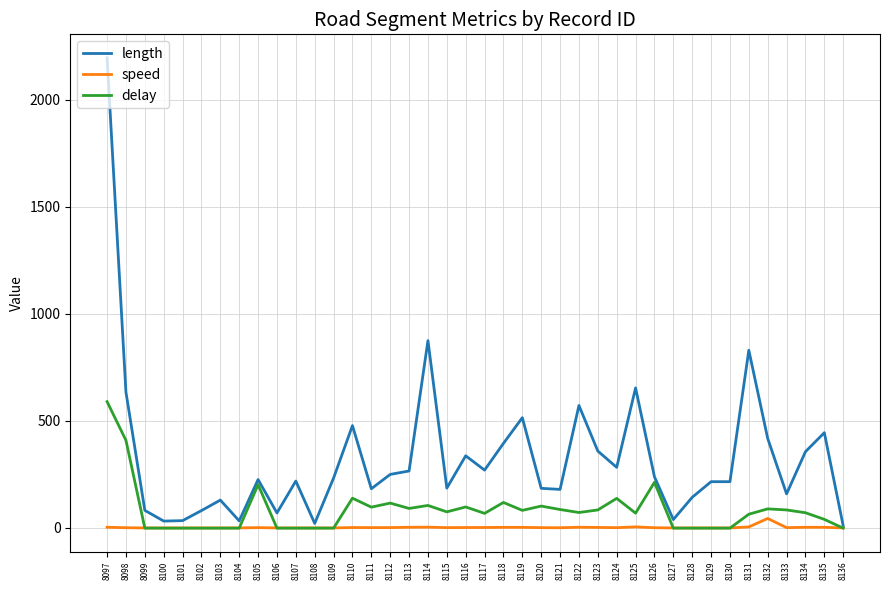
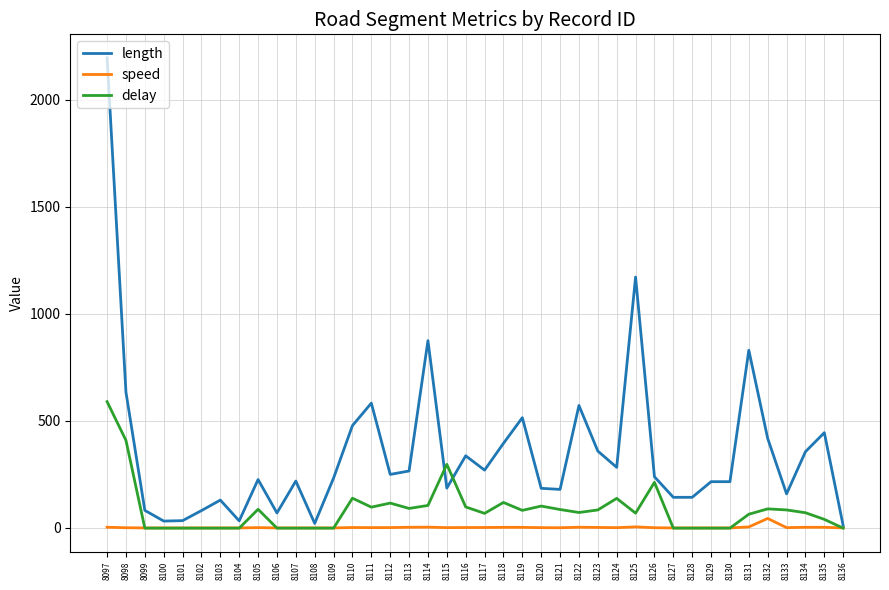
  {
    "length": {
      "8098": 630,
      "8099": 80,
      "8100": 30,
      "8101": 30,
      "8102": 80,
      "8103": 130,
      "8104": 30,
      "8105": 230,
      "8106": 70,
      "8107": 220,
      "8108": 20,
      "8109": 230,
      "8110": 480,
-     "8111": 180,
+     "8111": 580,
      "8112": 250,
      "8113": 270,
      "8114": 880,
      "8115": 190,
      "8116": 340,
      "8117": 270,
      "8118": 400,
      "8119": 520,
      "8120": 190,
      "8121": 180,
      "8122": 570,
      "8123": 360,
      "8124": 280,
-     "8125": 650,
+     "8125": 1170,
      "8126": 240,
-     "8127": 40,
+     "8127": 140,
      "8128": 140,
      "8129": 220,
      "8130": 220,
      "8131": 830,
      "8132": 420,
      "8133": 160,
      "8134": 360,
      "8135": 450
    },
    "speed": {
      "8097": 0,
      "8098": 0,
      "8105": 0,
      "8110": 0,
      "8111": 0,
      "8112": 0,
      "8113": 0,
      "8114": 0,
      "8115": 0,
      "8116": 0,
      "8117": 0,
      "8118": 0,
      "8119": 0,
      "8120": 0,
      "8121": 0,
      "8122": 0,
      "8123": 0,
      "8124": 0,
      "8125": 0,
      "8126": 0,
      "8131": 0,
      "8132": 40,
      "8133": 0,
      "8134": 0,
      "8135": 0
    },
    "delay": {
      "8097": 590,
      "8098": 410,
-     "8105": 200,
+     "8105": 90,
      "8110": 140,
      "8111": 100,
      "8112": 120,
      "8113": 90,
      "8114": 110,
-     "8115": 80,
+     "8115": 300,
      "8116": 100,
      "8117": 70,
      "8118": 120,
      "8119": 80,
      "8120": 100,
      "8121": 90,
      "8122": 70,
      "8123": 80,
      "8124": 140,
      "8125": 70,
      "8126": 210,
      "8131": 60,
      "8132": 90,
      "8133": 80,
      "8134": 70,
      "8135": 40
    }
  }
